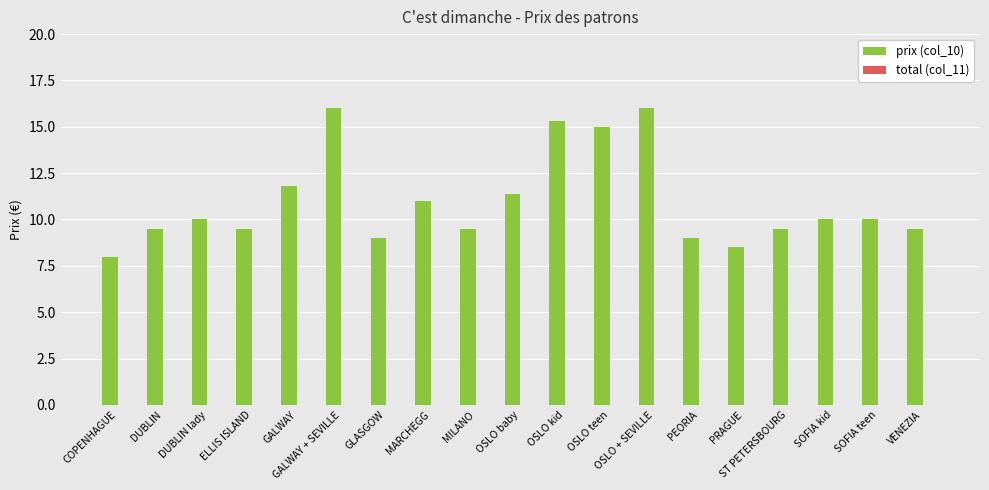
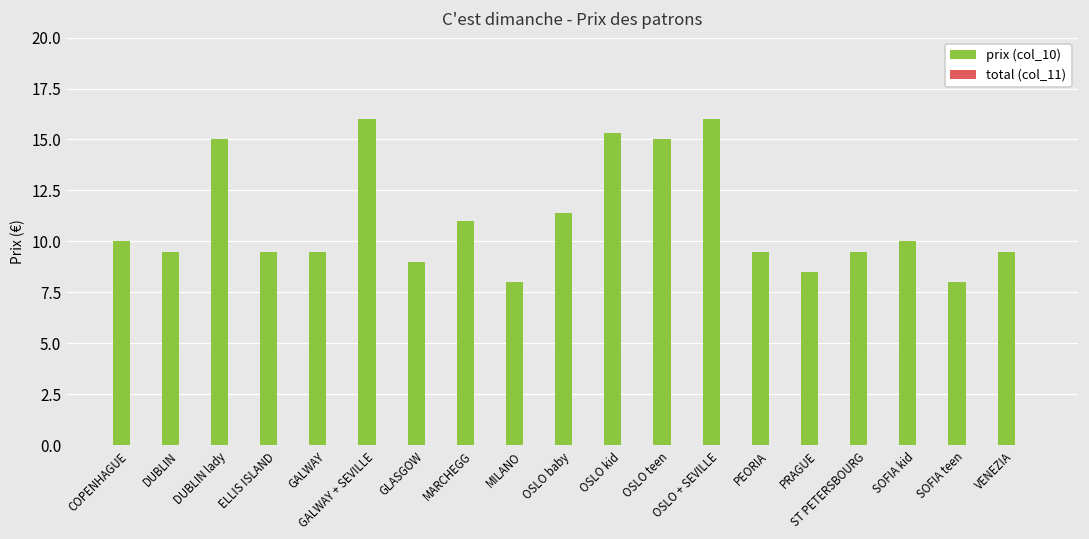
  {
    "prix (col_10)": {
-     "COPENHAGUE": 8,
+     "COPENHAGUE": 10,
      "DUBLIN": 9.5,
-     "DUBLIN lady": 10,
+     "DUBLIN lady": 15,
      "ELLIS ISLAND": 9.5,
-     "GALWAY": 11.8,
+     "GALWAY": 9.5,
      "GALWAY + SEVILLE": 16.0,
      "GLASGOW": 9.0,
      "MARCHEGG": 11.0,
-     "MILANO": 9.5,
+     "MILANO": 8.0,
      "OSLO baby": 11.4,
      "OSLO kid": 15.3,
      "OSLO teen": 15.0,
      "OSLO + SEVILLE": 16.0,
-     "PEORIA": 9.0,
+     "PEORIA": 9.5,
      "PRAGUE": 8.5,
      "ST PETERSBOURG": 9.5,
      "SOFIA kid": 10.0,
-     "SOFIA teen": 10,
+     "SOFIA teen": 8,
      "VENEZIA": 9.5
    },
    "total (col_11)": {
      "COPENHAGUE": 0.0,
      "DUBLIN": 0.0,
      "DUBLIN lady": 0.0,
      "ELLIS ISLAND": 0.0,
      "GALWAY": 0.0,
      "GALWAY + SEVILLE": 0.0,
      "GLASGOW": 0.0,
      "MARCHEGG": 0.0,
      "MILANO": 0.0,
      "OSLO baby": 0.0,
      "OSLO kid": 0.0,
      "OSLO teen": 0.0,
      "OSLO + SEVILLE": 0.0,
      "PEORIA": 0.0,
      "PRAGUE": 0.0,
      "ST PETERSBOURG": 0.0,
      "SOFIA kid": 0.0,
      "SOFIA teen": 0.0,
      "VENEZIA": 0.0
    }
  }
